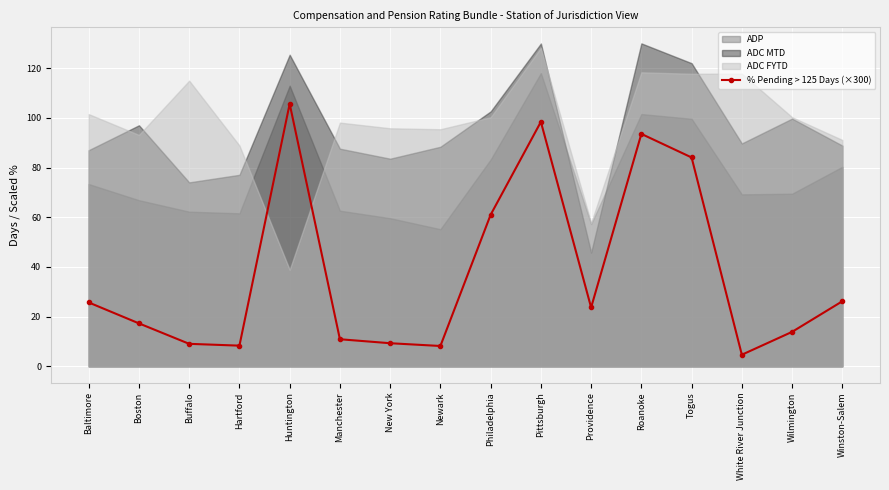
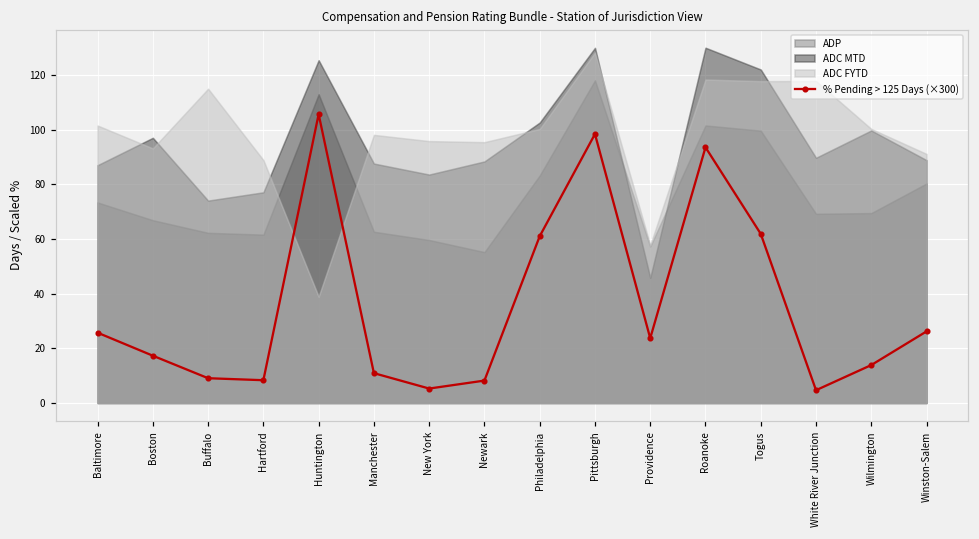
  {
    "% Pending > 125 Days (×300)": {
      "Baltimore": 26,
      "Boston": 17,
      "Buffalo": 9,
      "Hartford": 8,
      "Huntington": 106,
      "Manchester": 11,
-     "New York": 9,
+     "New York": 5,
      "Newark": 8,
      "Philadelphia": 61,
      "Pittsburgh": 98,
      "Providence": 24,
      "Roanoke": 94,
-     "Togus": 84,
+     "Togus": 62,
      "White River Junction": 5,
      "Wilmington": 14,
      "Winston-Salem": 26
    },
    "ADP": {
      "Baltimore": 73,
      "Boston": 67,
      "Buffalo": 62,
      "Hartford": 62,
      "Huntington": 113,
      "Manchester": 63,
      "New York": 60,
      "Newark": 55,
      "Philadelphia": 83,
      "Pittsburgh": 118,
      "Roanoke": 102,
      "Togus": 100,
      "White River Junction": 69,
      "Wilmington": 70,
      "Winston-Salem": 80
    },
    "ADC MTD": {
      "Baltimore": 87,
      "Boston": 97,
      "Buffalo": 74,
      "Hartford": 77,
      "Huntington": 125,
      "Manchester": 88,
      "New York": 84,
      "Newark": 88,
      "Philadelphia": 103,
      "Pittsburgh": 130,
      "Providence": 46,
      "Roanoke": 130,
      "Togus": 122,
      "White River Junction": 90,
      "Winston-Salem": 89
    },
    "ADC FYTD": {
      "Baltimore": 102,
      "Boston": 93,
      "Buffalo": 115,
      "Hartford": 89,
      "Huntington": 39,
      "Manchester": 98,
      "New York": 96,
      "Newark": 95,
      "Philadelphia": 100,
      "Pittsburgh": 128,
      "Roanoke": 118,
      "Togus": 118,
      "Winston-Salem": 91
    }
  }
